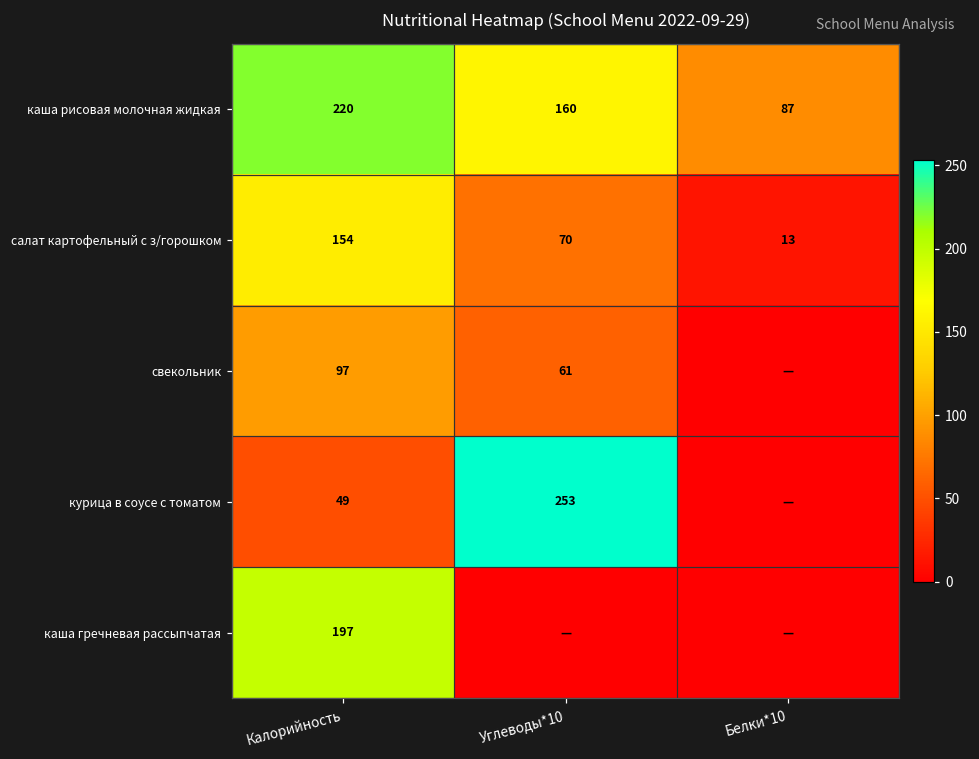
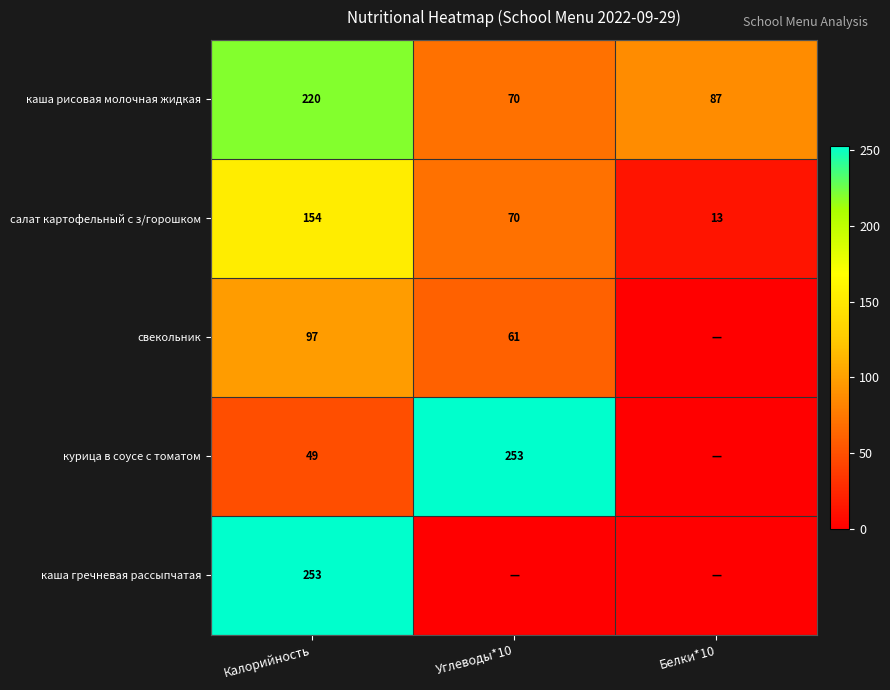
  {
    "каша рисовая молочная жидкая": {
      "Калорийность": 220,
-     "Углеводы*10": 160,
+     "Углеводы*10": 70,
      "Белки*10": 87
    },
    "салат картофельный с з/горошком": {
      "Калорийность": 154,
      "Углеводы*10": 70,
      "Белки*10": 13
    },
    "свекольник": {
      "Калорийность": 97,
      "Углеводы*10": 61
    },
    "курица в соусе с томатом": {
      "Калорийность": 49,
      "Углеводы*10": 253
    },
    "каша гречневая рассыпчатая": {
-     "Калорийность": 197
+     "Калорийность": 253
    }
  }
